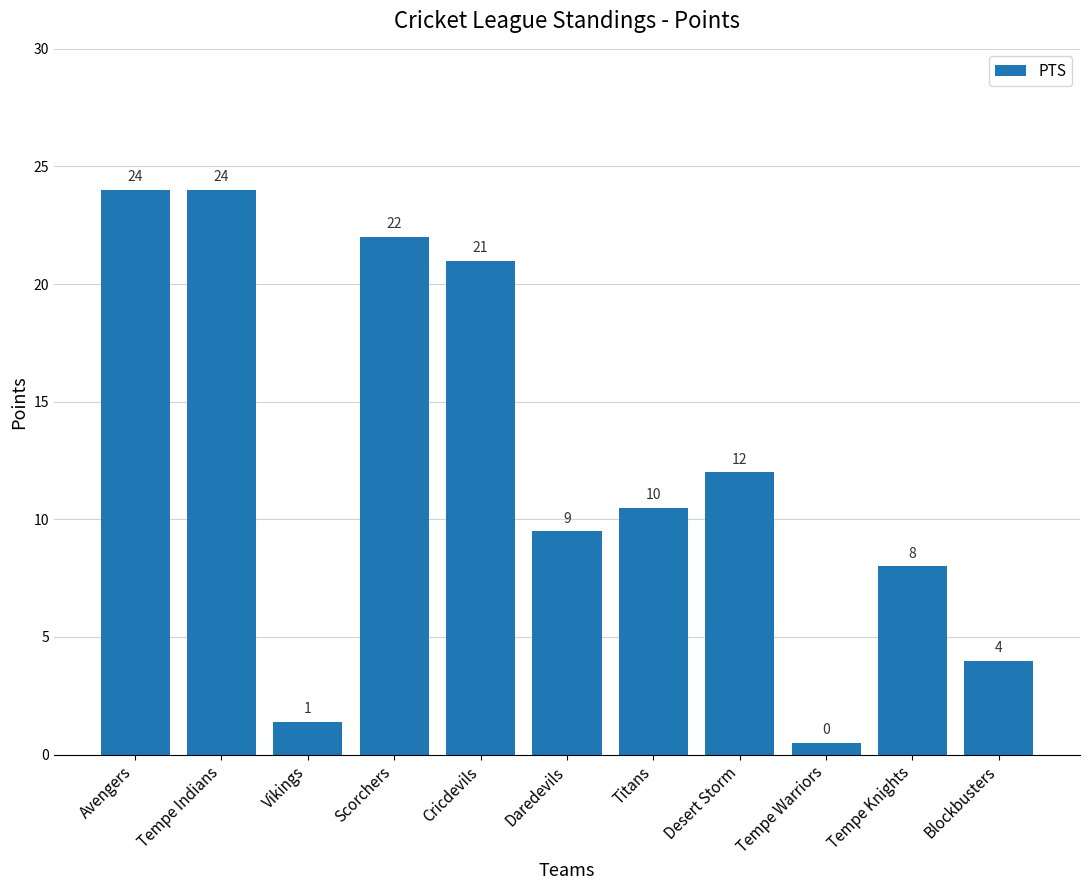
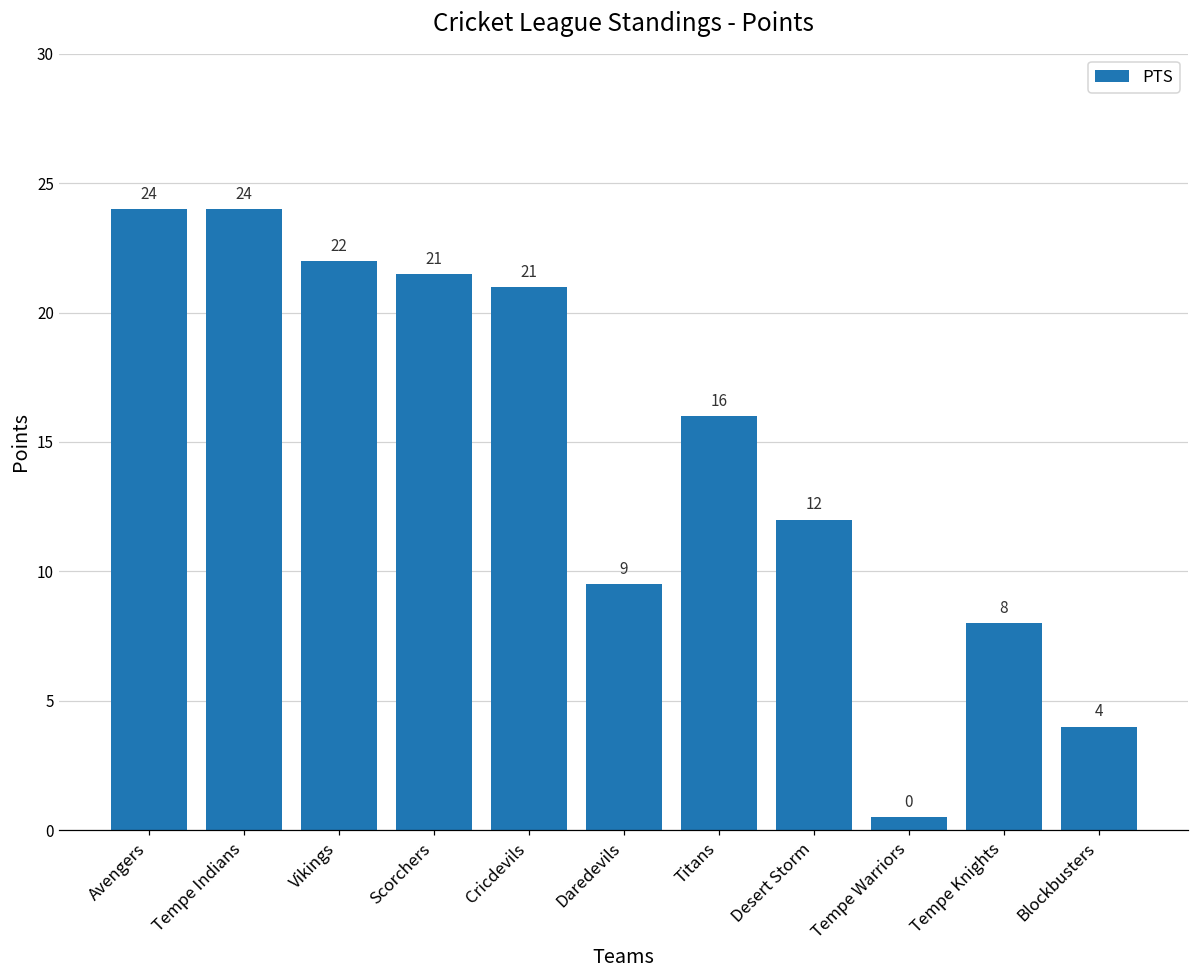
  {
    "Avengers": 24,
    "Tempe Indians": 24,
-   "Vikings": 1,
-   "Scorchers": 22,
+   "Vikings": 22,
+   "Scorchers": 21,
    "Cricdevils": 21,
    "Daredevils": 9,
-   "Titans": 10,
+   "Titans": 16,
    "Desert Storm": 12,
    "Tempe Warriors": 0,
    "Tempe Knights": 8,
    "Blockbusters": 4
  }
